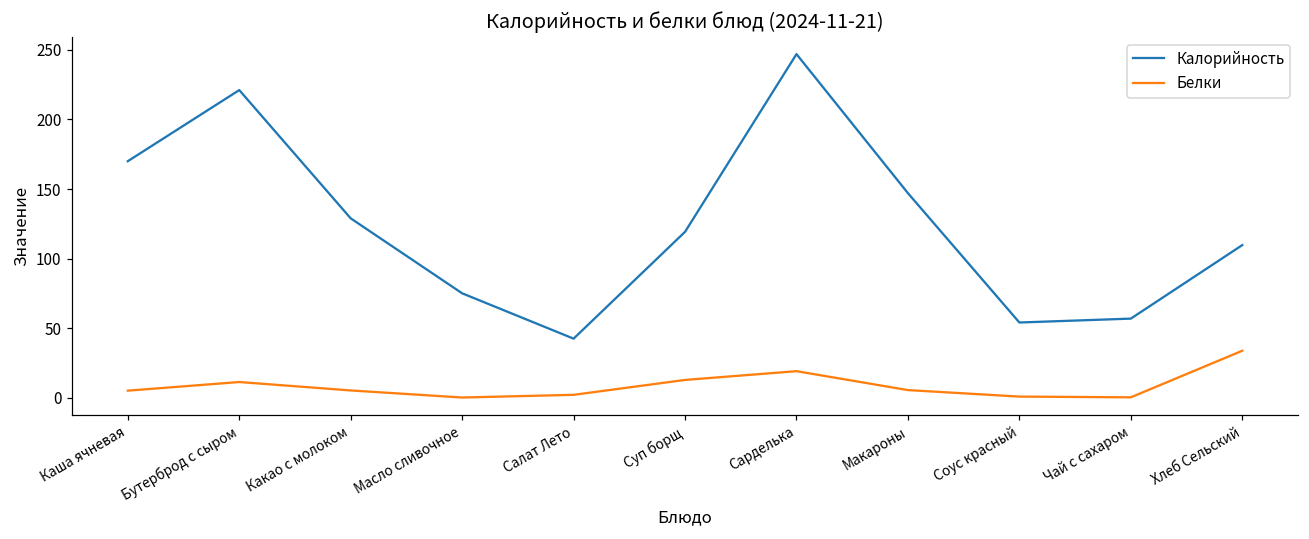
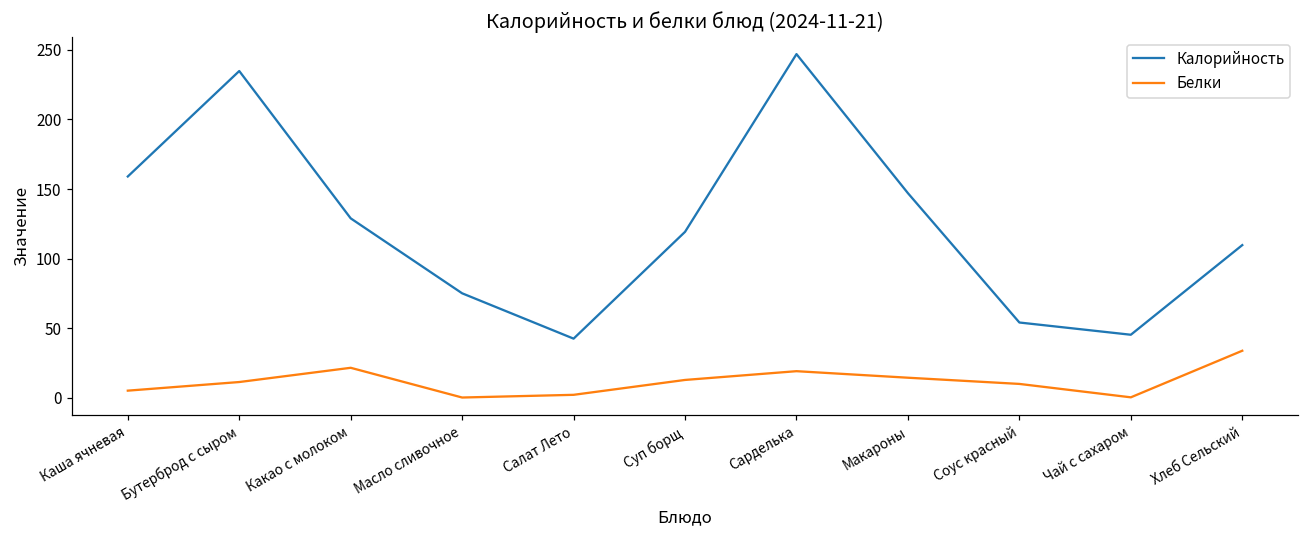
  {
    "Калорийность": {
-     "Каша ячневая": 170,
-     "Бутерброд с сыром": 221,
+     "Каша ячневая": 159,
+     "Бутерброд с сыром": 235,
      "Какао с молоком": 129,
      "Масло сливочное": 75,
      "Салат Лето": 42,
      "Суп борщ": 119,
      "Сарделька": 247,
      "Макароны": 147,
      "Соус красный": 54,
-     "Чай с сахаром": 57,
+     "Чай с сахаром": 45,
      "Хлеб Сельский": 110
    },
    "Белки": {
      "Каша ячневая": 5,
      "Бутерброд с сыром": 11,
-     "Какао с молоком": 5,
+     "Какао с молоком": 21,
      "Масло сливочное": 0,
      "Салат Лето": 2,
      "Суп борщ": 13,
      "Сарделька": 19,
-     "Макароны": 5,
-     "Соус красный": 1,
+     "Макароны": 14,
+     "Соус красный": 10,
      "Чай с сахаром": 0,
      "Хлеб Сельский": 34
    }
  }
